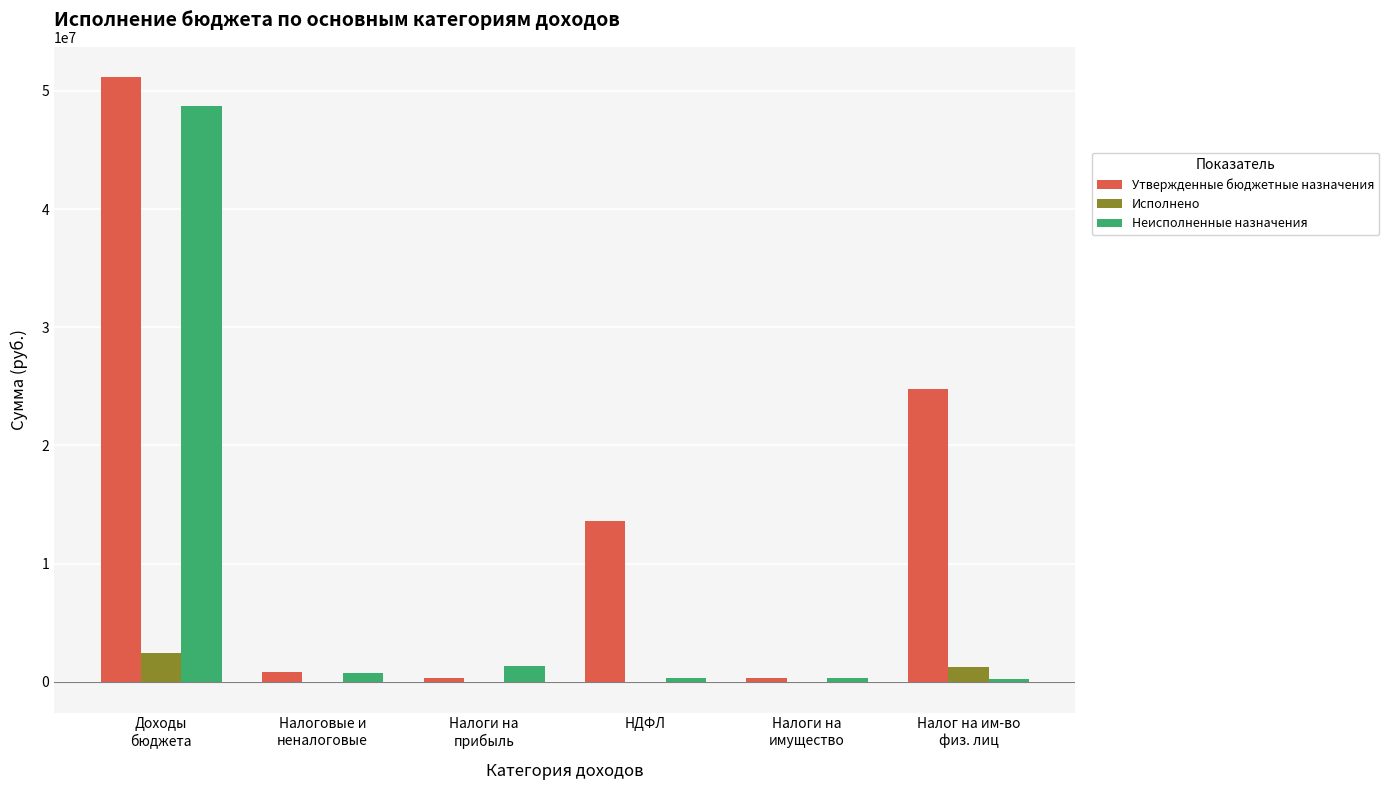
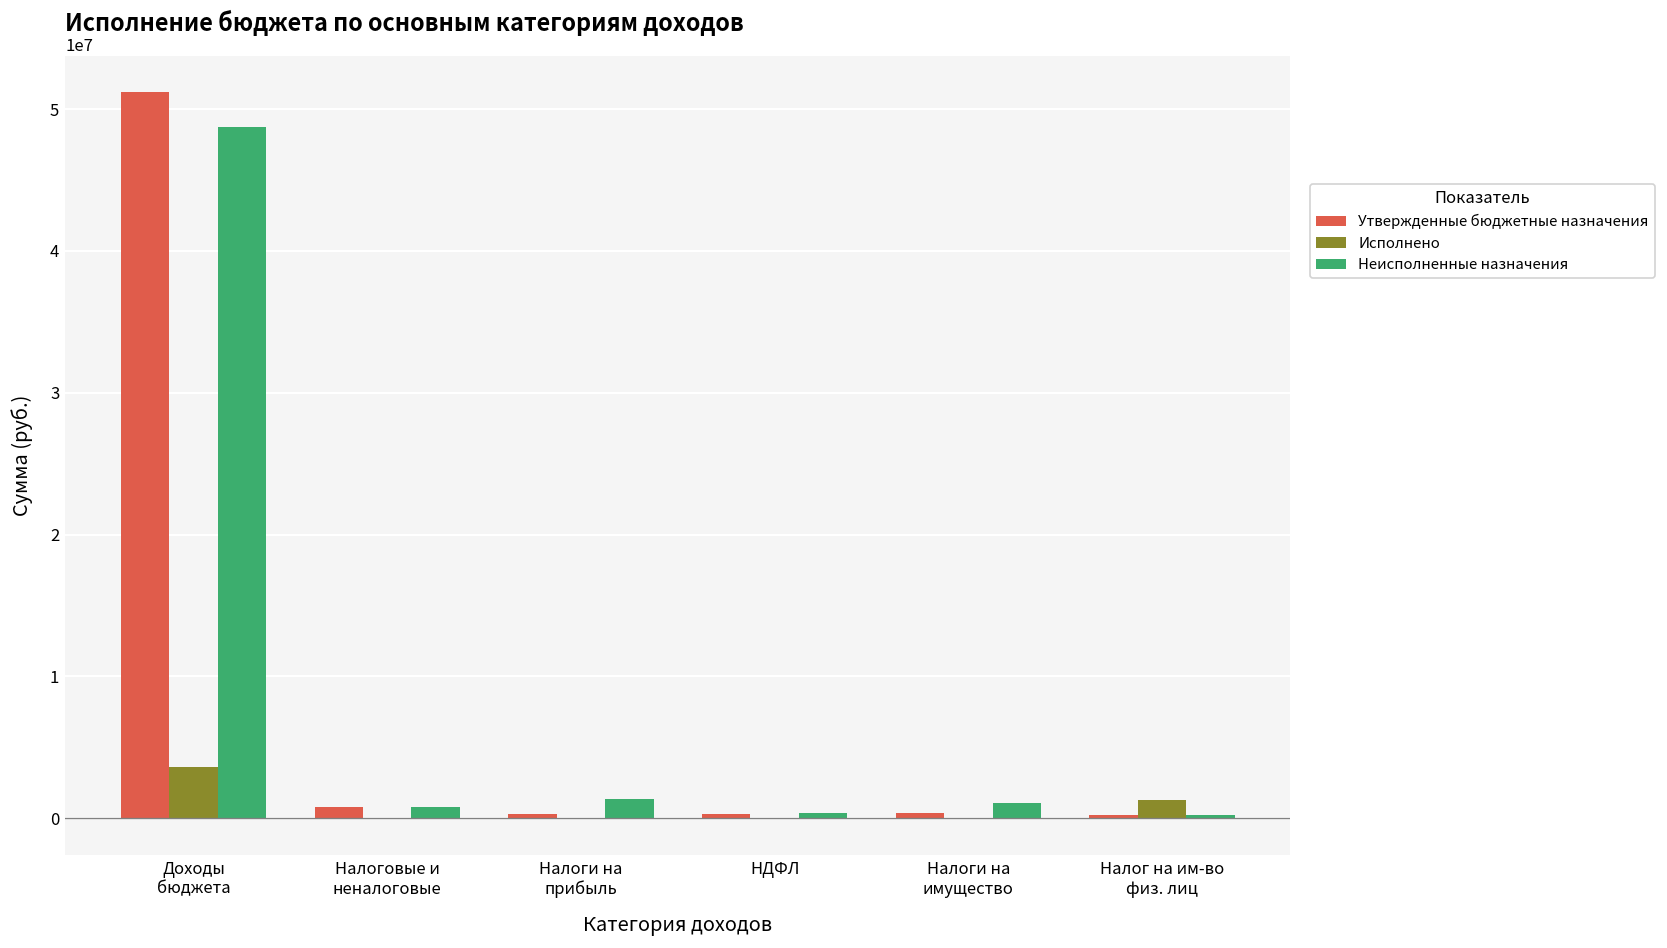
  {
    "Утвержденные бюджетные назначения": {
      "Доходы бюджета": 51200000,
      "Налоговые и неналоговые": 800000,
      "Налоги на прибыль": 300000,
-     "НДФЛ": 13600000,
+     "НДФЛ": 300000,
      "Налоги на имущество": 300000,
-     "Налог на им-во физ. лиц": 24800000
+     "Налог на им-во физ. лиц": 200000
    },
    "Исполнено": {
-     "Доходы бюджета": 2400000,
+     "Доходы бюджета": 3600000,
      "Налог на им-во физ. лиц": 1300000
    },
    "Неисполненные назначения": {
      "Доходы бюджета": 48700000,
      "Налоговые и неналоговые": 800000,
      "Налоги на прибыль": 1300000,
      "НДФЛ": 400000,
-     "Налоги на имущество": 300000,
+     "Налоги на имущество": 1100000,
      "Налог на им-во физ. лиц": 200000
    }
  }
